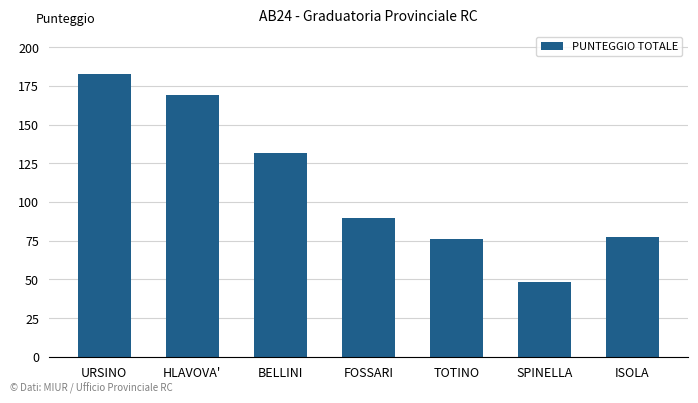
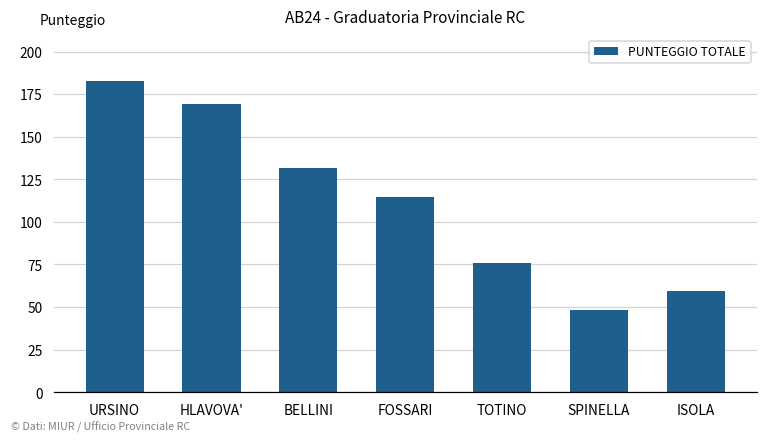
  {
    "URSINO": 183,
    "HLAVOVA'": 169,
    "BELLINI": 132,
-   "FOSSARI": 90,
+   "FOSSARI": 115,
    "TOTINO": 76,
    "SPINELLA": 48,
-   "ISOLA": 77
+   "ISOLA": 60
  }
